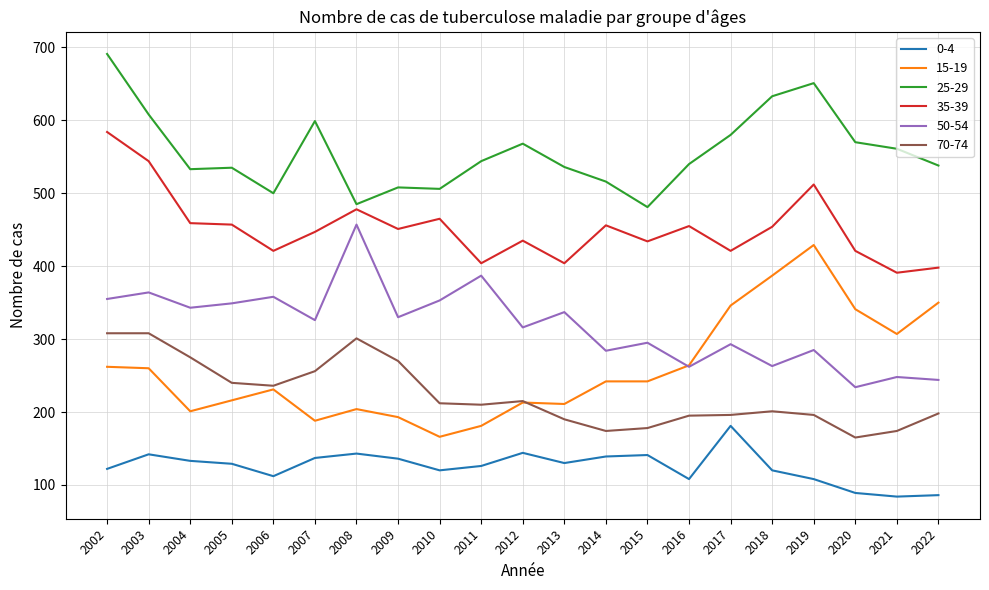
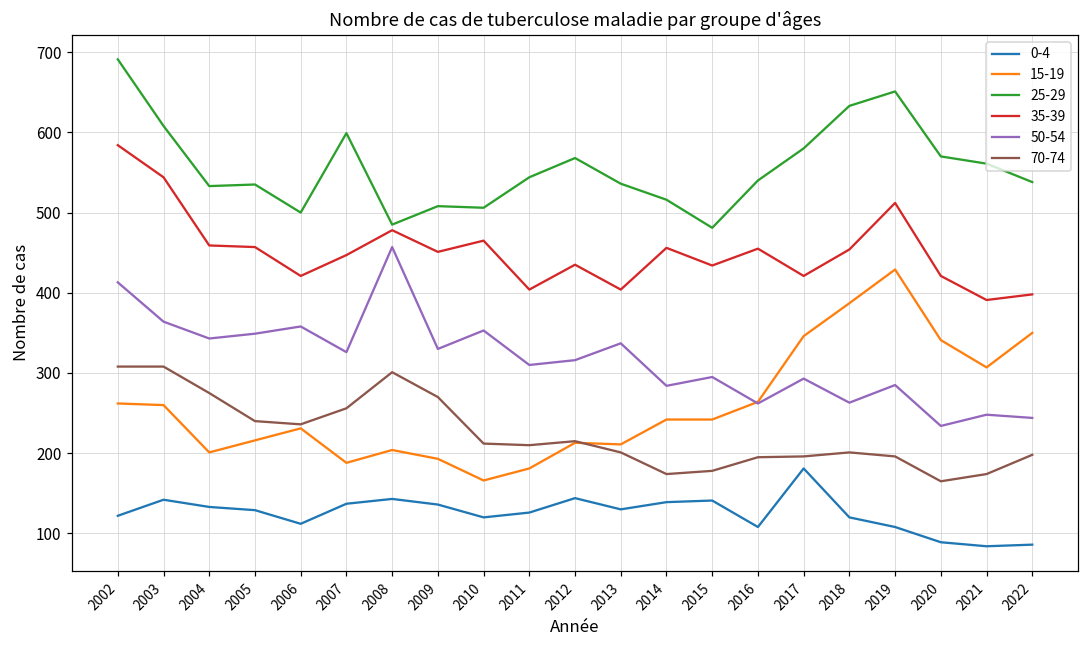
  {
    "0-4": {
      "2002": 120,
      "2003": 140,
      "2004": 130,
      "2005": 130,
      "2006": 110,
      "2007": 140,
      "2008": 140,
      "2009": 140,
      "2010": 120,
      "2011": 130,
      "2012": 140,
      "2013": 130,
      "2014": 140,
      "2015": 140,
      "2016": 110,
      "2017": 180,
      "2018": 120,
      "2019": 110,
      "2020": 90,
      "2021": 80,
      "2022": 90
    },
    "15-19": {
      "2002": 260,
      "2003": 260,
      "2004": 200,
      "2005": 220,
      "2006": 230,
      "2007": 190,
      "2008": 200,
      "2009": 190,
      "2010": 170,
      "2011": 180,
      "2013": 210,
      "2014": 240,
      "2015": 240,
      "2017": 350,
      "2018": 390,
      "2019": 430,
      "2020": 340,
      "2021": 310,
      "2022": 350
    },
    "25-29": {
      "2002": 690,
      "2003": 610,
      "2004": 530,
      "2005": 540,
      "2006": 500,
      "2007": 600,
      "2008": 490,
      "2009": 510,
      "2010": 510,
      "2011": 540,
      "2012": 570,
      "2013": 540,
      "2014": 520,
      "2015": 480,
      "2016": 540,
      "2017": 580,
      "2018": 630,
      "2019": 650,
      "2020": 570,
      "2022": 540
    },
    "35-39": {
      "2002": 580,
      "2003": 540,
      "2004": 460,
      "2005": 460,
      "2006": 420,
      "2007": 450,
      "2008": 480,
      "2009": 450,
      "2010": 470,
      "2011": 400,
      "2012": 440,
      "2013": 400,
      "2014": 460,
      "2015": 430,
      "2016": 460,
      "2017": 420,
      "2018": 450,
      "2019": 510,
      "2020": 420,
      "2021": 390,
      "2022": 400
    },
    "50-54": {
-     "2002": 360,
+     "2002": 410,
      "2003": 360,
      "2004": 340,
      "2005": 350,
      "2006": 360,
      "2007": 330,
      "2008": 460,
      "2009": 330,
      "2010": 350,
-     "2011": 390,
+     "2011": 310,
      "2012": 320,
      "2013": 340,
      "2014": 280,
      "2015": 300,
      "2017": 290,
      "2018": 260,
      "2019": 290,
      "2020": 230,
      "2021": 250,
      "2022": 240
    },
    "70-74": {
      "2002": 310,
      "2003": 310,
      "2004": 280,
      "2005": 240,
      "2006": 240,
      "2007": 260,
      "2008": 300,
      "2009": 270,
      "2010": 210,
      "2011": 210,
-     "2013": 190,
+     "2013": 200,
      "2014": 170,
      "2015": 180,
      "2016": 200,
      "2017": 200,
      "2018": 200,
      "2019": 200,
      "2020": 170,
      "2021": 170,
      "2022": 200
    }
  }
